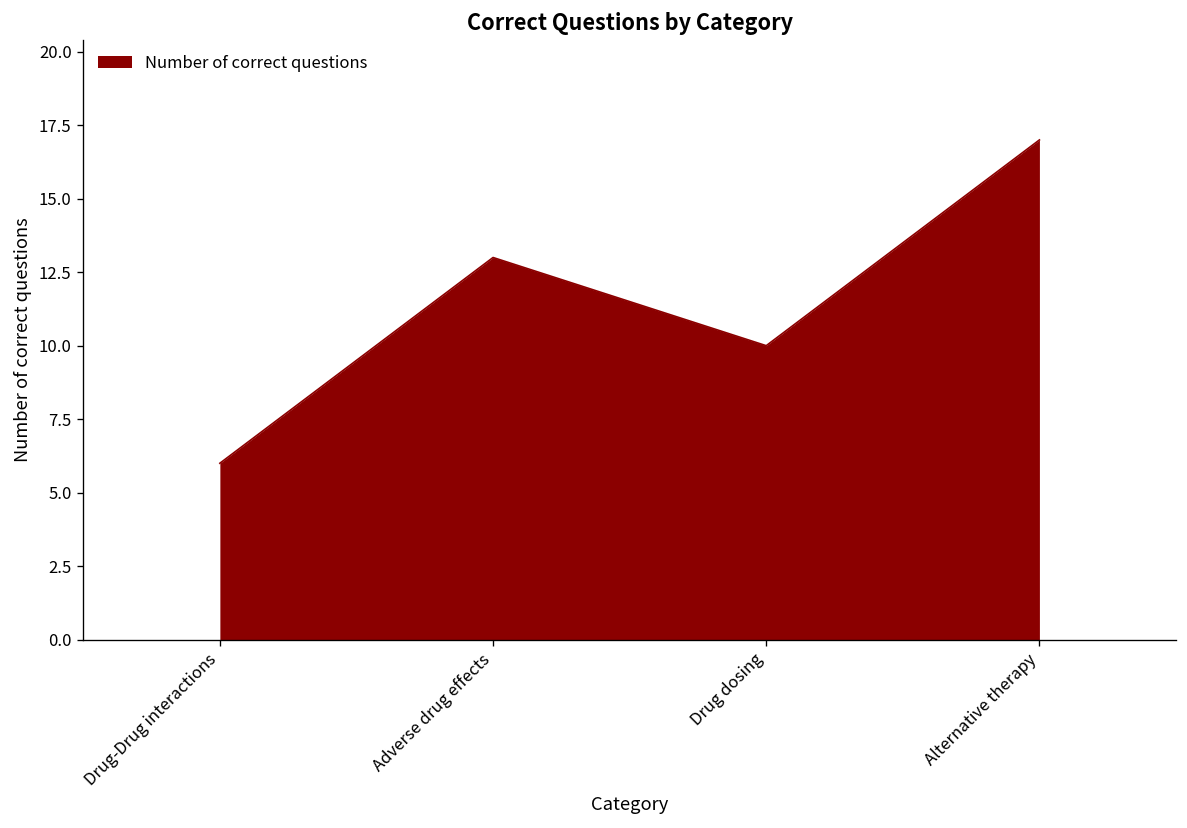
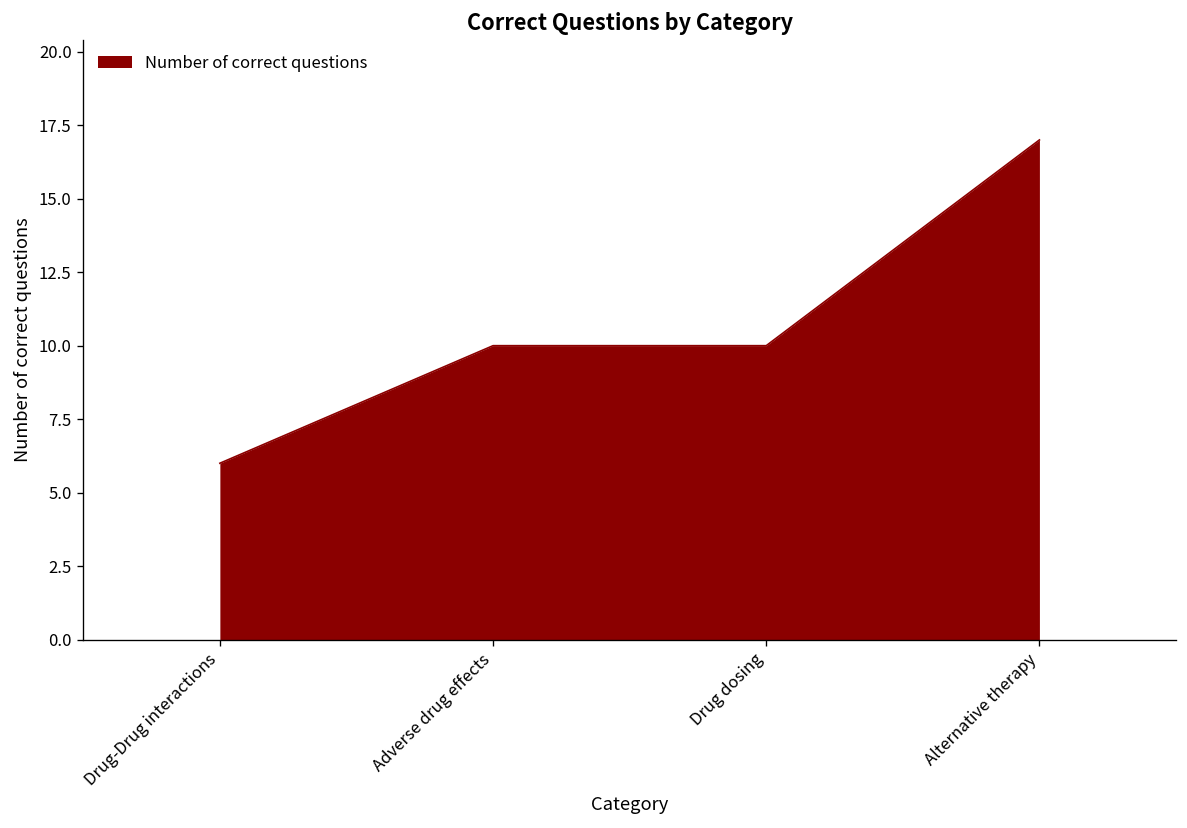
  {
    "Drug-Drug interactions": 6,
-   "Adverse drug effects": 13,
+   "Adverse drug effects": 10,
    "Drug dosing": 10,
    "Alternative therapy": 17
  }
